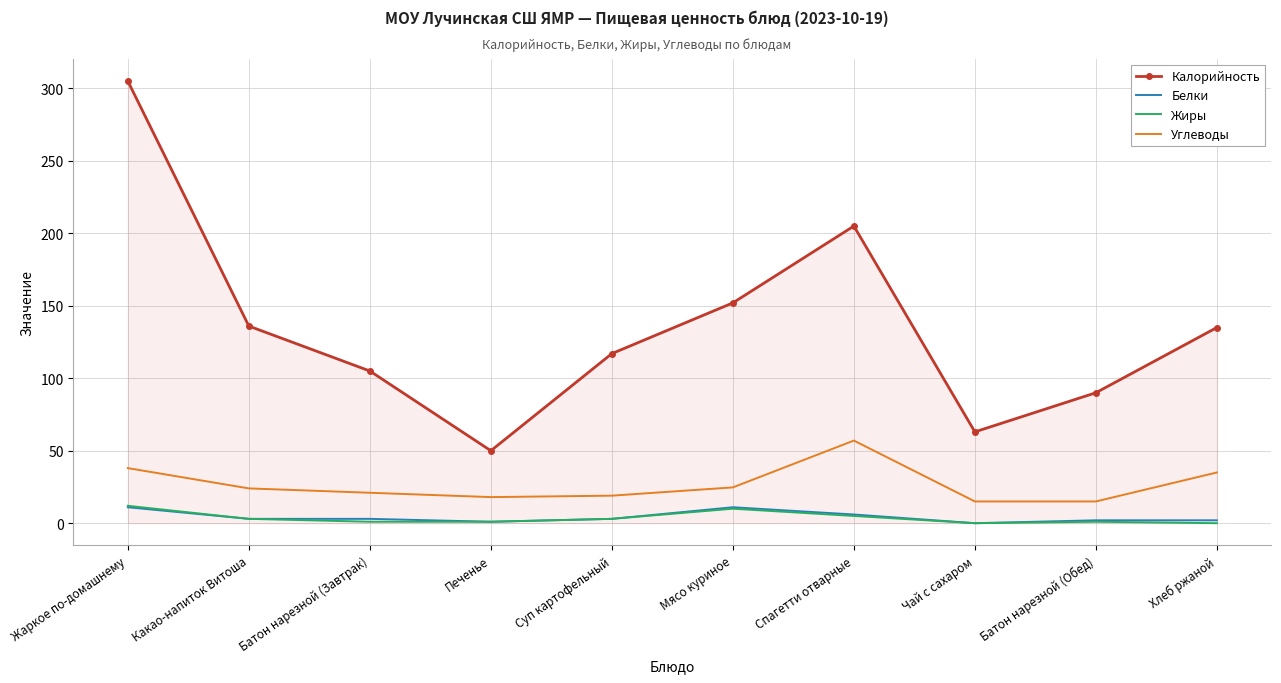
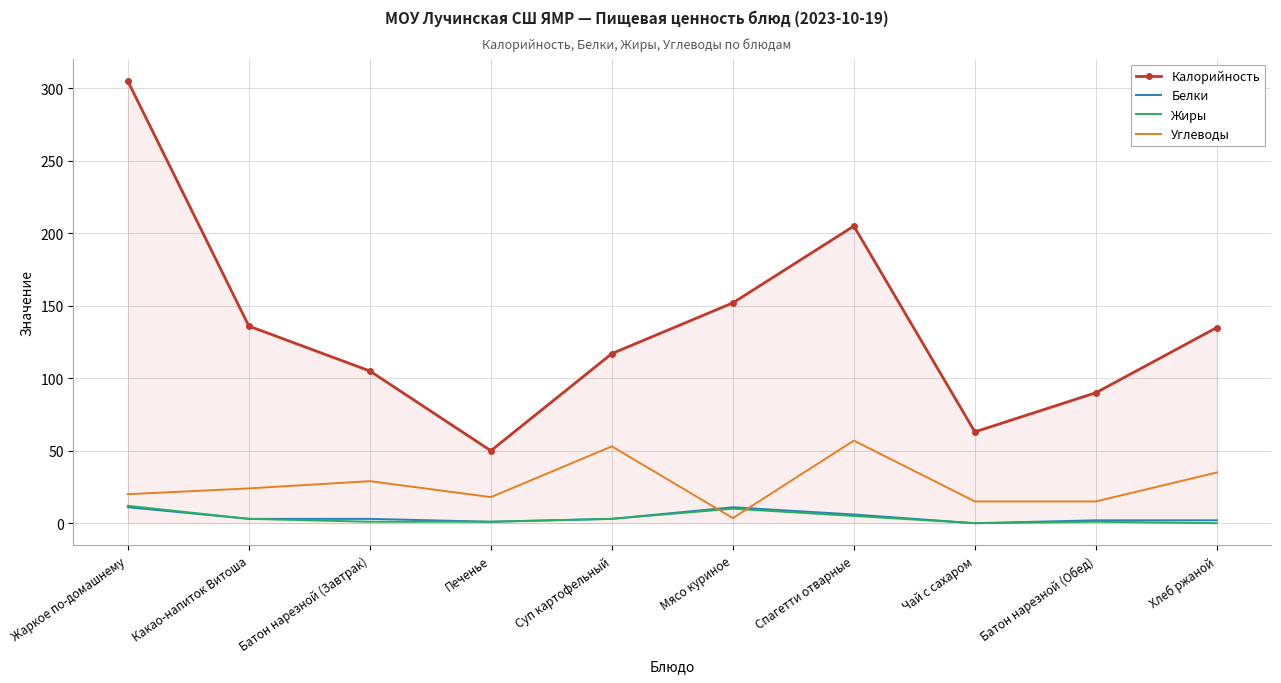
  {
    "Калорийность": {
      "Жаркое по-домашнему": 305,
      "Какао-напиток Витоша": 136,
      "Батон нарезной (Завтрак)": 105,
      "Печенье": 50,
      "Суп картофельный": 117,
      "Мясо куриное": 152,
      "Спагетти отварные": 205,
      "Чай с сахаром": 63,
      "Батон нарезной (Обед)": 90,
      "Хлеб ржаной": 135
    },
    "Белки": {
      "Батон нарезной (Завтрак)": 3,
      "Хлеб ржаной": 2
    },
    "Жиры": {
      "Батон нарезной (Завтрак)": 1,
      "Хлеб ржаной": 0
    },
    "Углеводы": {
-     "Жаркое по-домашнему": 38,
+     "Жаркое по-домашнему": 20,
      "Какао-напиток Витоша": 24,
-     "Батон нарезной (Завтрак)": 21,
+     "Батон нарезной (Завтрак)": 29,
      "Печенье": 18,
-     "Суп картофельный": 19,
-     "Мясо куриное": 25,
+     "Суп картофельный": 53,
+     "Мясо куриное": 4,
      "Спагетти отварные": 57,
      "Чай с сахаром": 15,
      "Батон нарезной (Обед)": 15,
      "Хлеб ржаной": 35
    }
  }
